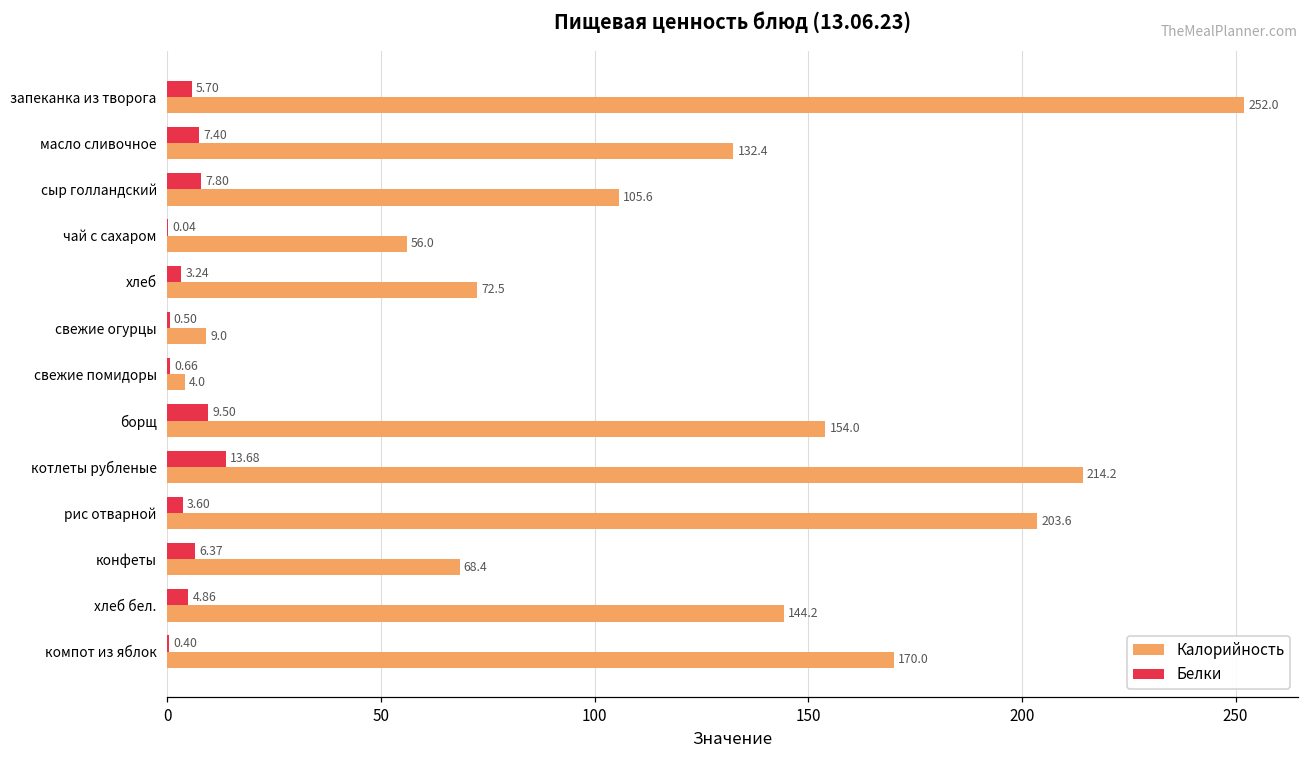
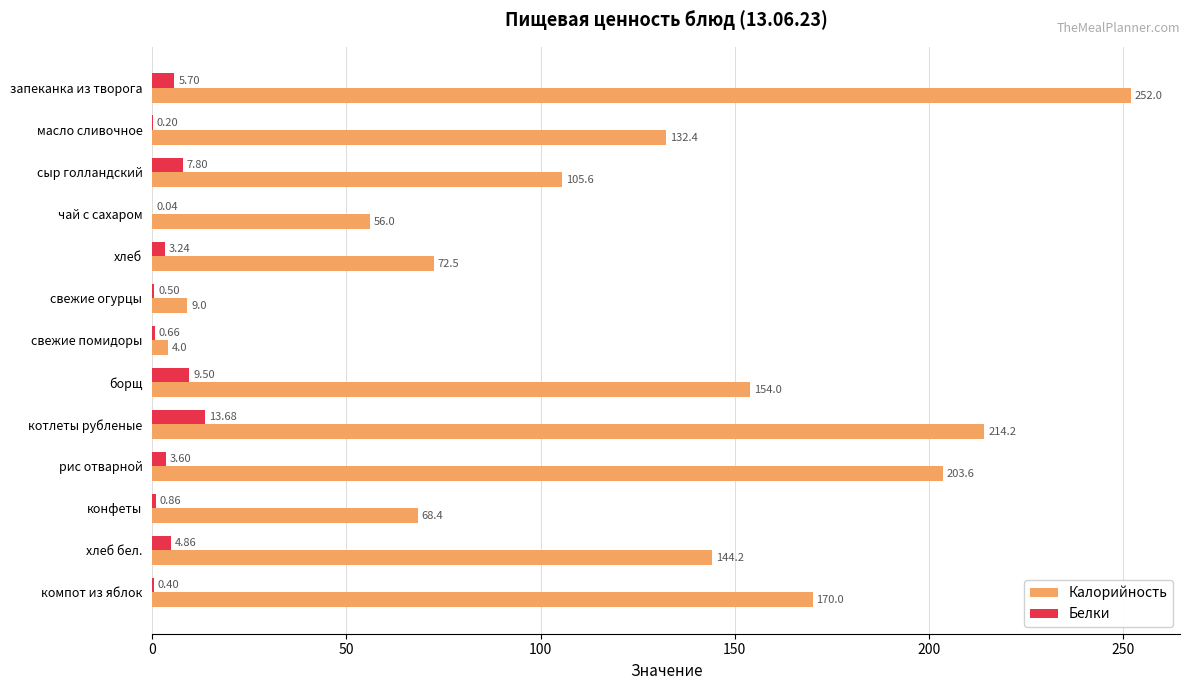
  {
    "Калорийность": {
      "запеканка из творога": 252.0,
      "масло сливочное": 132.4,
      "сыр голландский": 105.6,
      "чай с сахаром": 56.0,
      "хлеб": 72.5,
      "свежие огурцы": 9.0,
      "свежие помидоры": 4.0,
      "борщ": 154.0,
      "котлеты рубленые": 214.2,
      "рис отварной": 203.6,
      "конфеты": 68.4,
      "хлеб бел.": 144.2,
      "компот из яблок": 170.0
    },
    "Белки": {
      "запеканка из творога": 5.70,
-     "масло сливочное": 7.40,
+     "масло сливочное": 0.20,
      "сыр голландский": 7.80,
      "чай с сахаром": 0.04,
      "хлеб": 3.24,
      "свежие огурцы": 0.50,
      "свежие помидоры": 0.66,
      "борщ": 9.50,
      "котлеты рубленые": 13.68,
      "рис отварной": 3.60,
-     "конфеты": 6.37,
+     "конфеты": 0.86,
      "хлеб бел.": 4.86,
      "компот из яблок": 0.40
    }
  }
